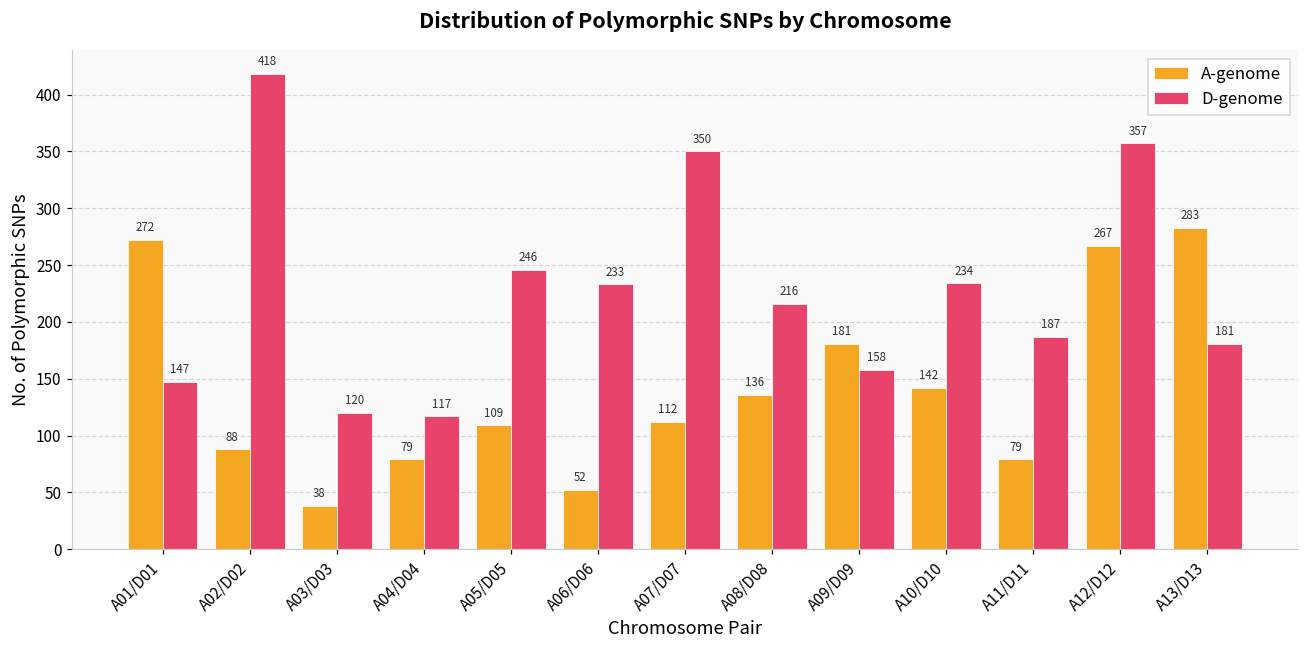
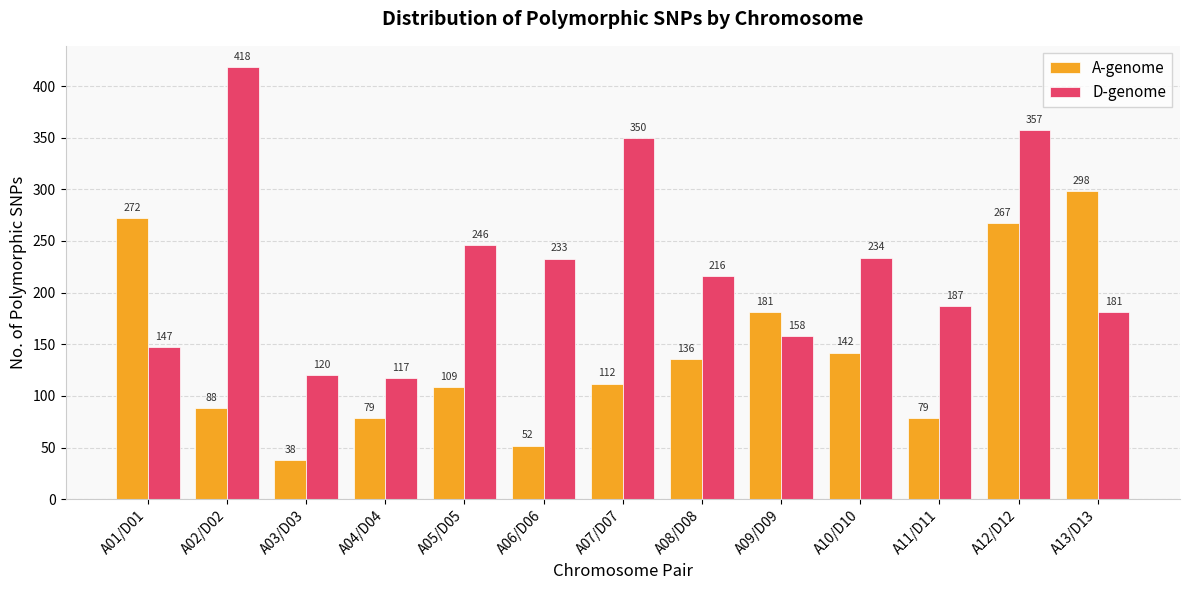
  {
    "A-genome": {
      "A01/D01": 272,
      "A02/D02": 88,
      "A03/D03": 38,
      "A04/D04": 79,
      "A05/D05": 109,
      "A06/D06": 52,
      "A07/D07": 112,
      "A08/D08": 136,
      "A09/D09": 181,
      "A10/D10": 142,
      "A11/D11": 79,
      "A12/D12": 267,
-     "A13/D13": 283
+     "A13/D13": 298
    },
    "D-genome": {
      "A01/D01": 147,
      "A02/D02": 418,
      "A03/D03": 120,
      "A04/D04": 117,
      "A05/D05": 246,
      "A06/D06": 233,
      "A07/D07": 350,
      "A08/D08": 216,
      "A09/D09": 158,
      "A10/D10": 234,
      "A11/D11": 187,
      "A12/D12": 357,
      "A13/D13": 181
    }
  }
